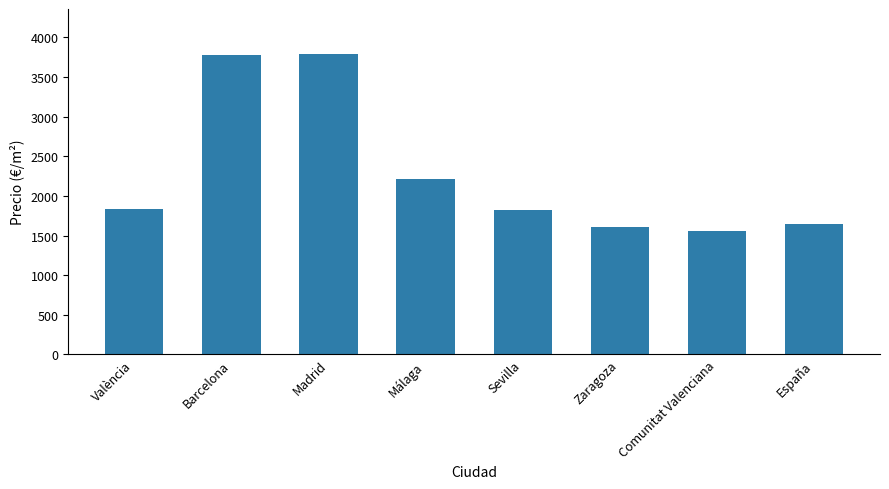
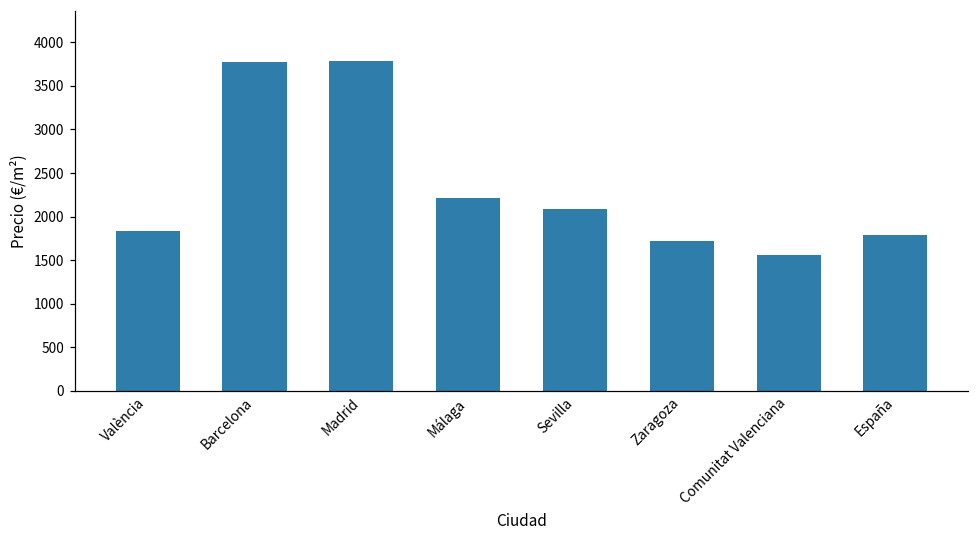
  {
    "València": 1800,
    "Barcelona": 3800,
    "Madrid": 3800,
    "Málaga": 2200,
-   "Sevilla": 1800,
-   "Zaragoza": 1600,
+   "Sevilla": 2100,
+   "Zaragoza": 1700,
    "Comunitat Valenciana": 1600,
-   "España": 1700
+   "España": 1800
  }
